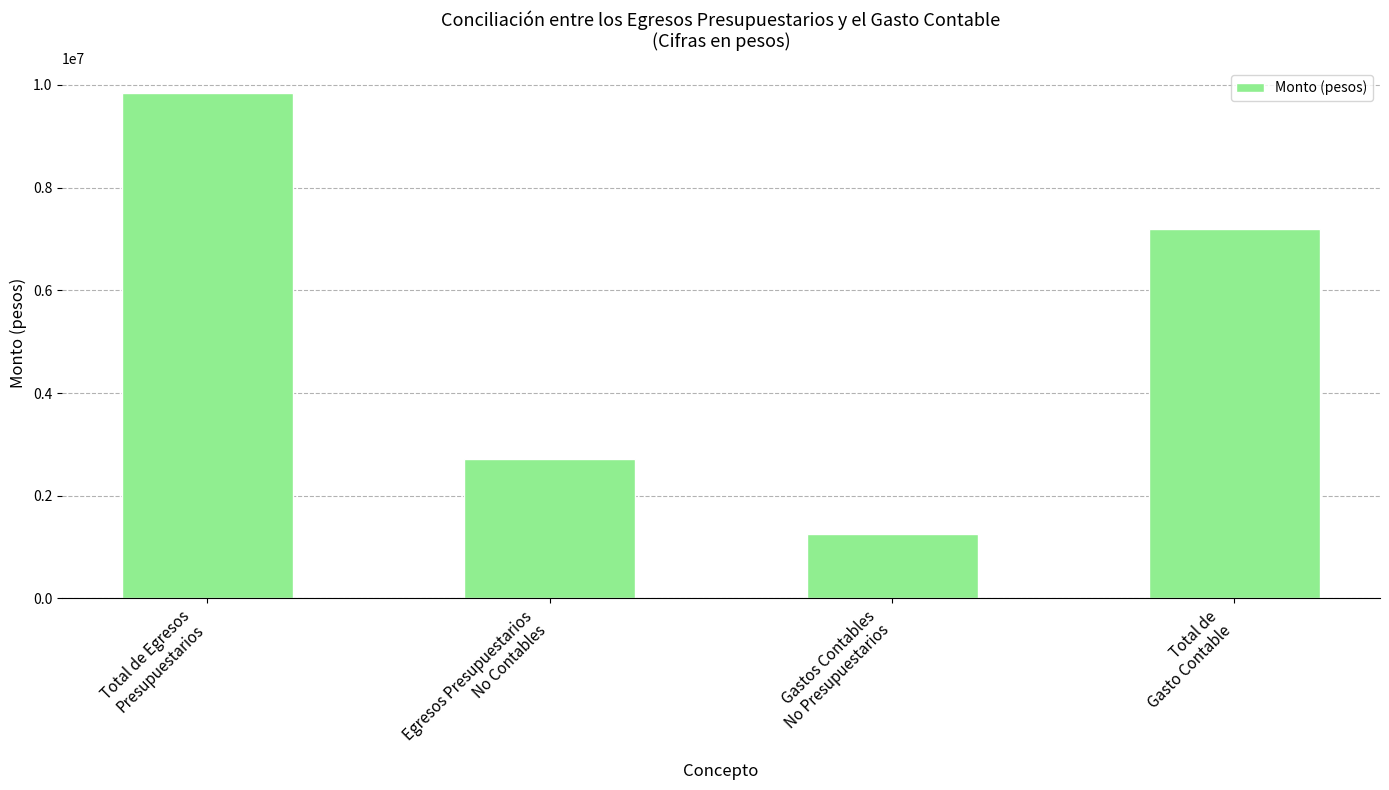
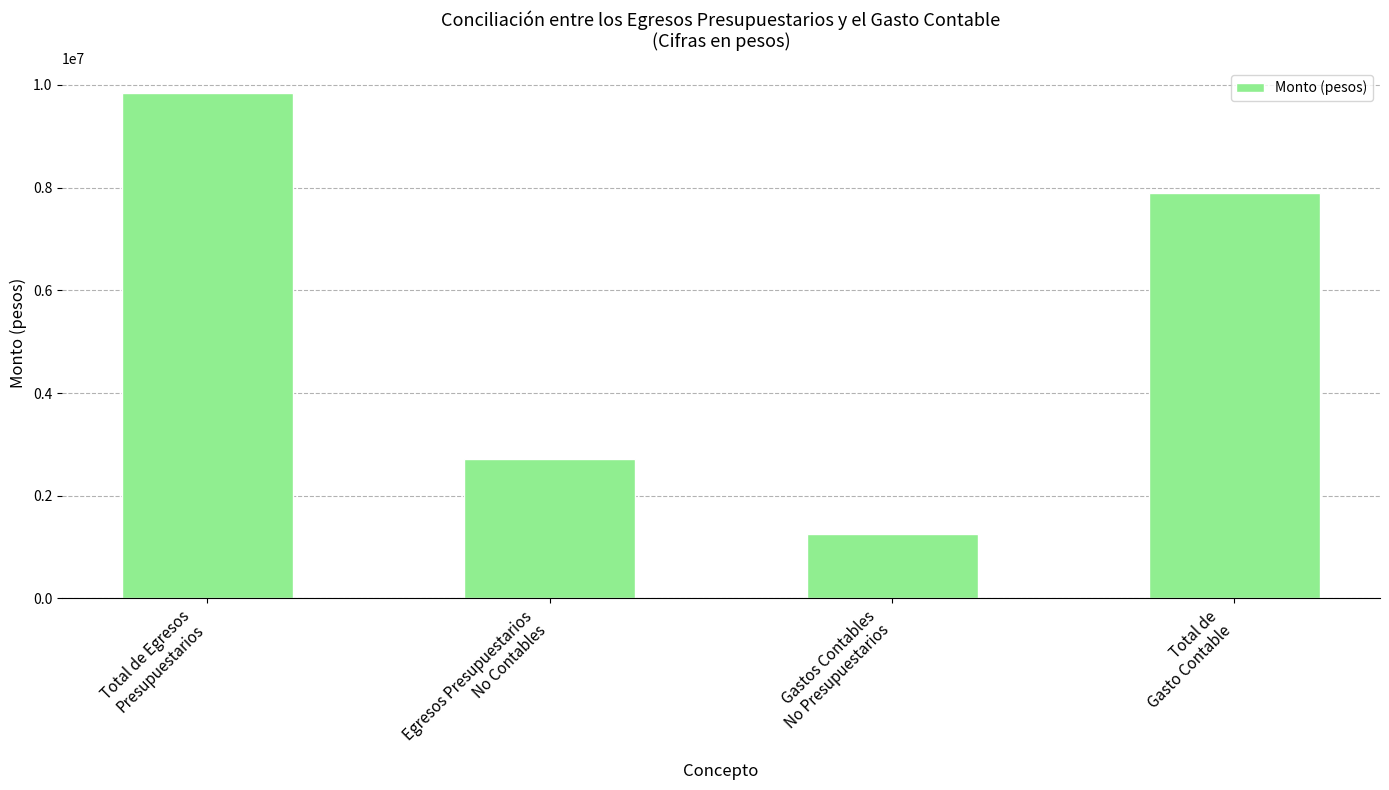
  {
    "Total de Egresos Presupuestarios": 9800000,
    "Egresos Presupuestarios No Contables": 2700000,
    "Gastos Contables No Presupuestarios": 1300000,
-   "Total de Gasto Contable": 7200000
+   "Total de Gasto Contable": 7900000
  }
